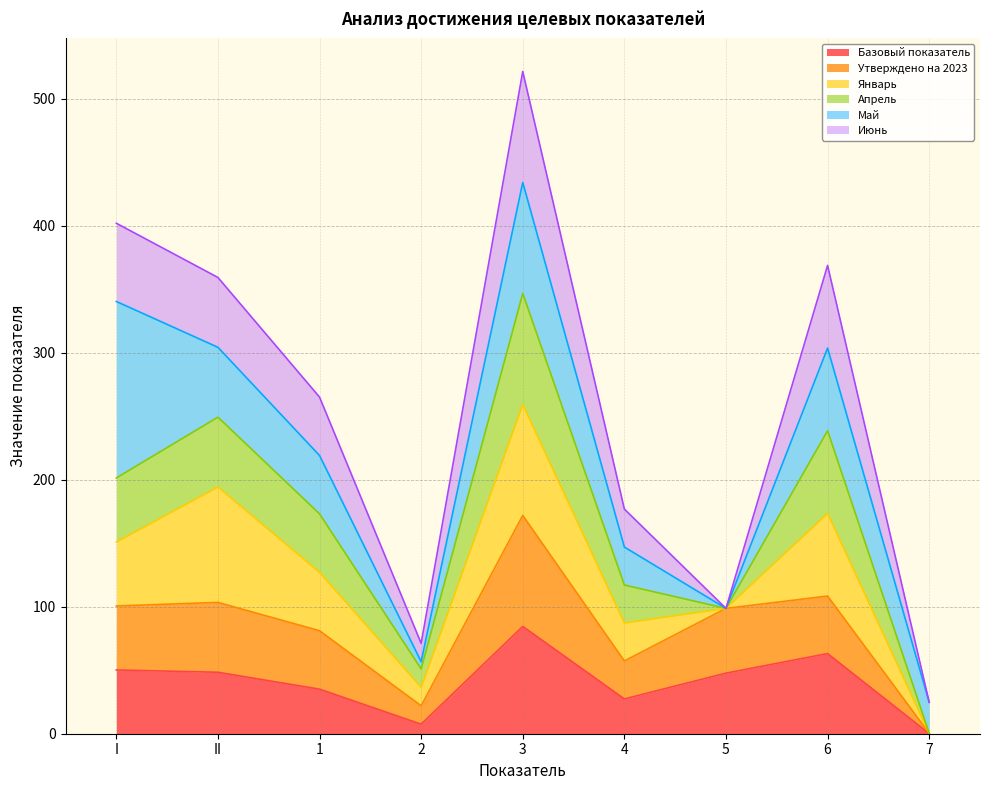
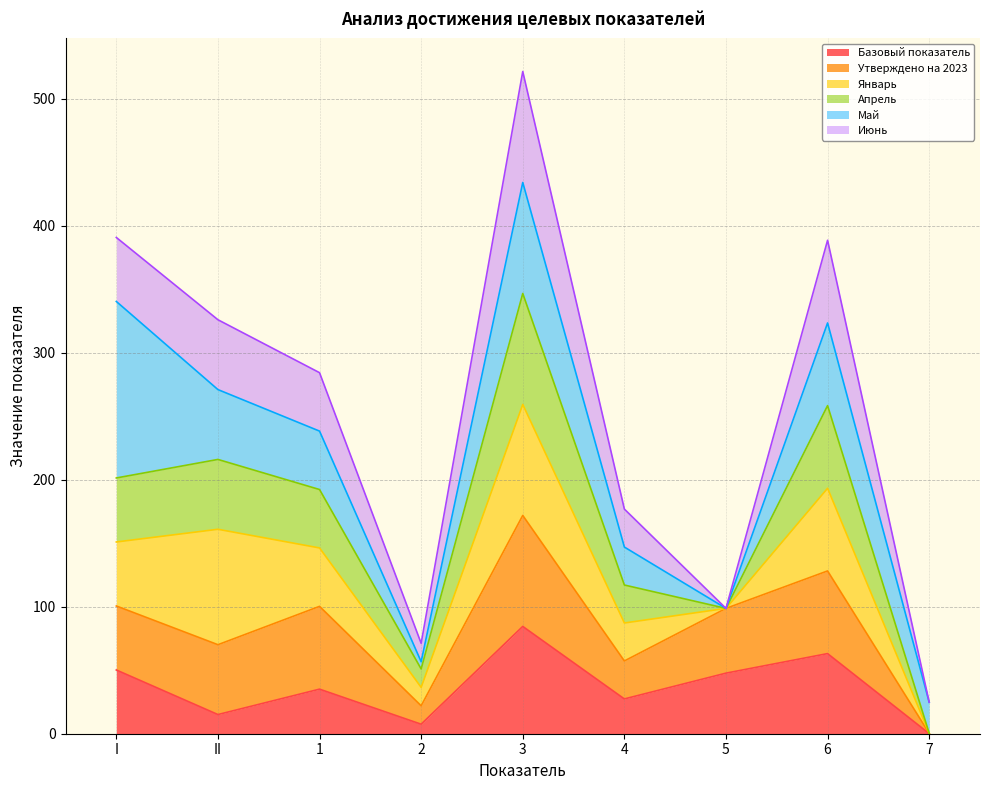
  {
    "Базовый показатель": {
      "I": 50,
-     "II": 48,
+     "II": 15,
      "1": 35,
      "2": 8,
      "3": 85,
      "4": 27,
      "5": 48,
      "6": 63
    },
    "Утверждено на 2023": {
      "I": 50,
      "II": 55,
-     "1": 46,
+     "1": 65,
      "2": 15,
      "3": 87,
      "4": 30,
-     "6": 45
+     "6": 65
    },
    "Январь": {
      "I": 50,
      "II": 91,
      "1": 46,
      "2": 15,
      "3": 87,
      "4": 30,
      "6": 65
    },
    "Апрель": {
      "I": 50,
      "II": 55,
      "1": 46,
      "2": 15,
      "3": 87,
      "4": 30,
      "6": 65
    },
    "Май": {
      "I": 139,
      "II": 55,
      "1": 46,
      "2": 6,
      "3": 87,
      "4": 30,
      "6": 65
    },
    "Июнь": {
-     "I": 62,
+     "I": 50,
      "II": 55,
      "1": 46,
      "2": 15,
      "3": 87,
      "4": 30,
      "6": 65
    }
  }
